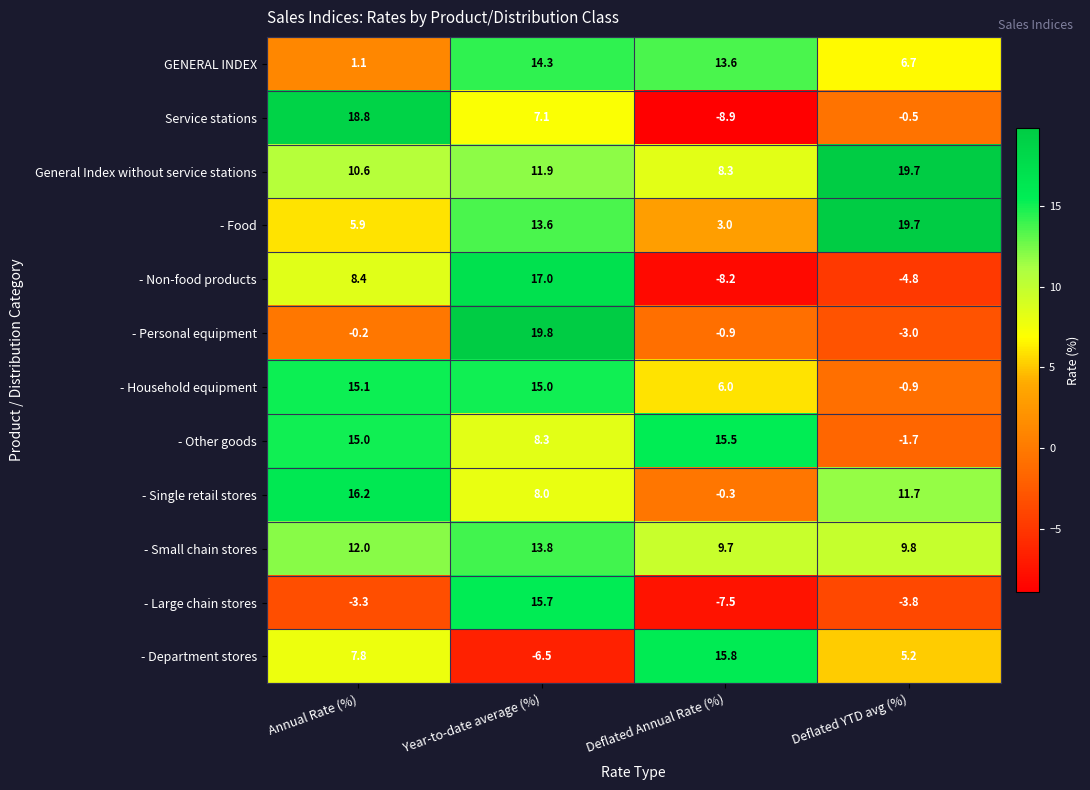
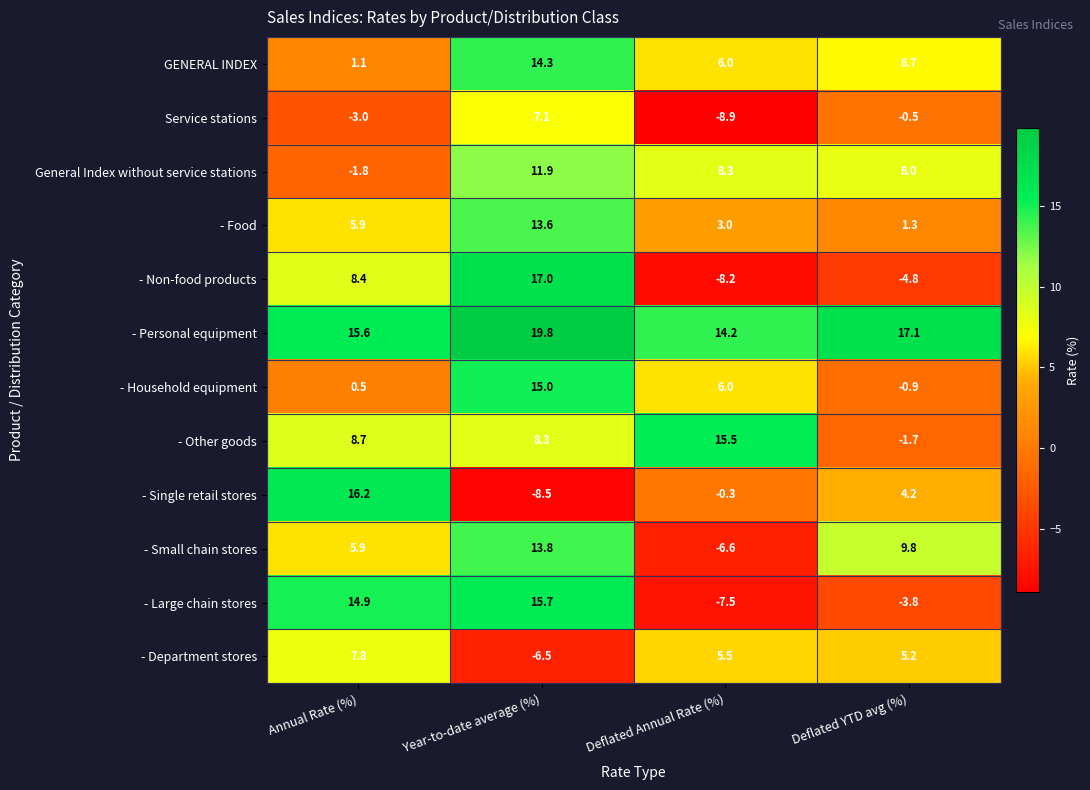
  {
    "GENERAL INDEX": {
      "Annual Rate (%)": 1.1,
      "Year-to-date average (%)": 14.3,
-     "Deflated Annual Rate (%)": 13.6,
+     "Deflated Annual Rate (%)": 6.0,
      "Deflated YTD avg (%)": 6.7
    },
    "Service stations": {
-     "Annual Rate (%)": 18.8,
+     "Annual Rate (%)": -3.0,
      "Year-to-date average (%)": 7.1,
      "Deflated Annual Rate (%)": -8.9,
      "Deflated YTD avg (%)": -0.5
    },
    "General Index without service stations": {
-     "Annual Rate (%)": 10.6,
+     "Annual Rate (%)": -1.8,
      "Year-to-date average (%)": 11.9,
      "Deflated Annual Rate (%)": 8.3,
-     "Deflated YTD avg (%)": 19.7
+     "Deflated YTD avg (%)": 8.0
    },
    "- Food": {
      "Annual Rate (%)": 5.9,
      "Year-to-date average (%)": 13.6,
      "Deflated Annual Rate (%)": 3.0,
-     "Deflated YTD avg (%)": 19.7
+     "Deflated YTD avg (%)": 1.3
    },
    "- Non-food products": {
      "Annual Rate (%)": 8.4,
      "Year-to-date average (%)": 17.0,
      "Deflated Annual Rate (%)": -8.2,
      "Deflated YTD avg (%)": -4.8
    },
    "- Personal equipment": {
-     "Annual Rate (%)": -0.2,
+     "Annual Rate (%)": 15.6,
      "Year-to-date average (%)": 19.8,
-     "Deflated Annual Rate (%)": -0.9,
-     "Deflated YTD avg (%)": -3.0
+     "Deflated Annual Rate (%)": 14.2,
+     "Deflated YTD avg (%)": 17.1
    },
    "- Household equipment": {
-     "Annual Rate (%)": 15.1,
+     "Annual Rate (%)": 0.5,
      "Year-to-date average (%)": 15.0,
      "Deflated Annual Rate (%)": 6.0,
      "Deflated YTD avg (%)": -0.9
    },
    "- Other goods": {
-     "Annual Rate (%)": 15.0,
+     "Annual Rate (%)": 8.7,
      "Year-to-date average (%)": 8.3,
      "Deflated Annual Rate (%)": 15.5,
      "Deflated YTD avg (%)": -1.7
    },
    "- Single retail stores": {
      "Annual Rate (%)": 16.2,
-     "Year-to-date average (%)": 8.0,
+     "Year-to-date average (%)": -8.5,
      "Deflated Annual Rate (%)": -0.3,
-     "Deflated YTD avg (%)": 11.7
+     "Deflated YTD avg (%)": 4.2
    },
    "- Small chain stores": {
-     "Annual Rate (%)": 12.0,
+     "Annual Rate (%)": 5.9,
      "Year-to-date average (%)": 13.8,
-     "Deflated Annual Rate (%)": 9.7,
+     "Deflated Annual Rate (%)": -6.6,
      "Deflated YTD avg (%)": 9.8
    },
    "- Large chain stores": {
-     "Annual Rate (%)": -3.3,
+     "Annual Rate (%)": 14.9,
      "Year-to-date average (%)": 15.7,
      "Deflated Annual Rate (%)": -7.5,
      "Deflated YTD avg (%)": -3.8
    },
    "- Department stores": {
      "Annual Rate (%)": 7.8,
      "Year-to-date average (%)": -6.5,
-     "Deflated Annual Rate (%)": 15.8,
+     "Deflated Annual Rate (%)": 5.5,
      "Deflated YTD avg (%)": 5.2
    }
  }
